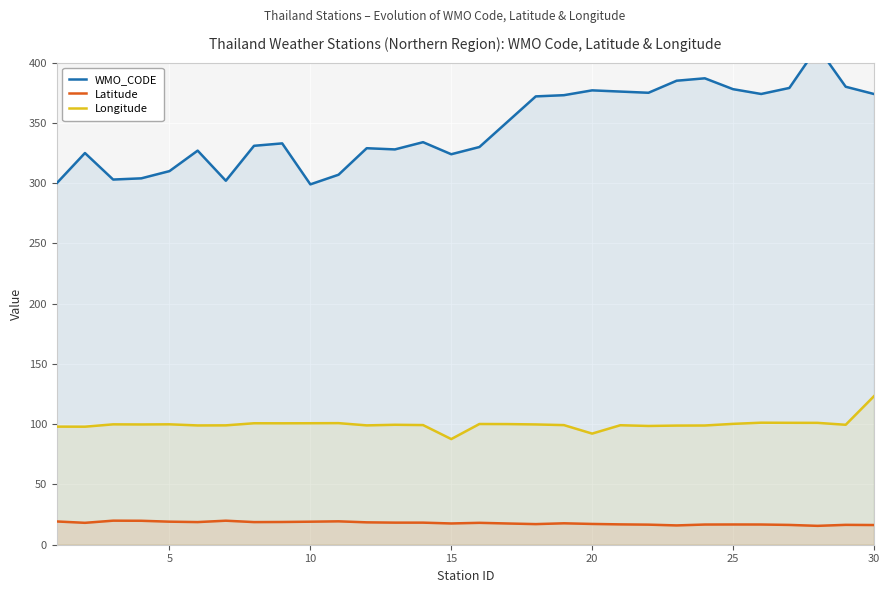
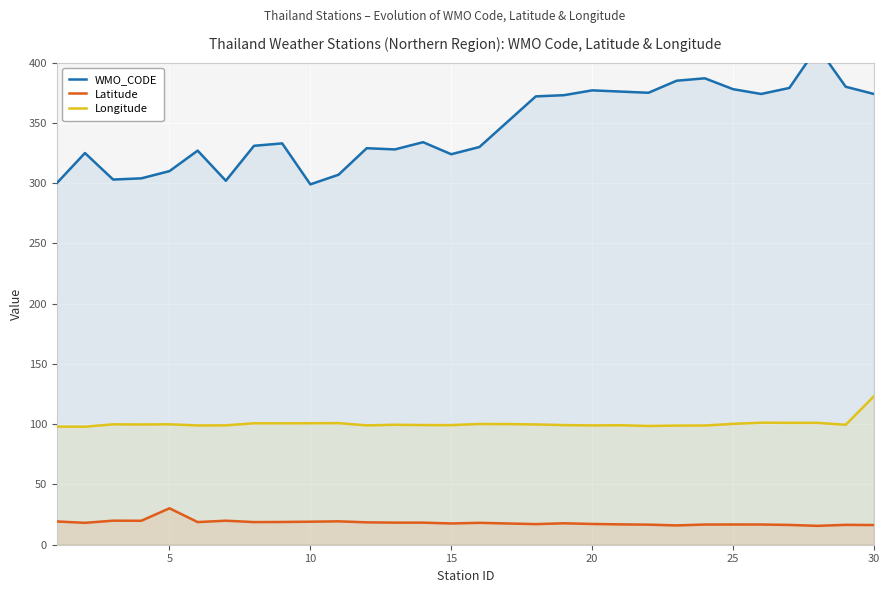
  {
    "WMO_CODE": {
      "5": 310,
      "10": 299,
      "15": 324,
      "20": 377,
      "25": 378,
      "30": 374
    },
    "Latitude": {
-     "5": 19,
+     "5": 30,
      "10": 19,
      "15": 18,
      "20": 17,
      "25": 17,
      "30": 16
    },
    "Longitude": {
      "5": 100,
      "10": 101,
-     "15": 88,
-     "20": 92,
+     "15": 99,
+     "20": 99,
      "25": 100,
      "30": 123
    }
  }
